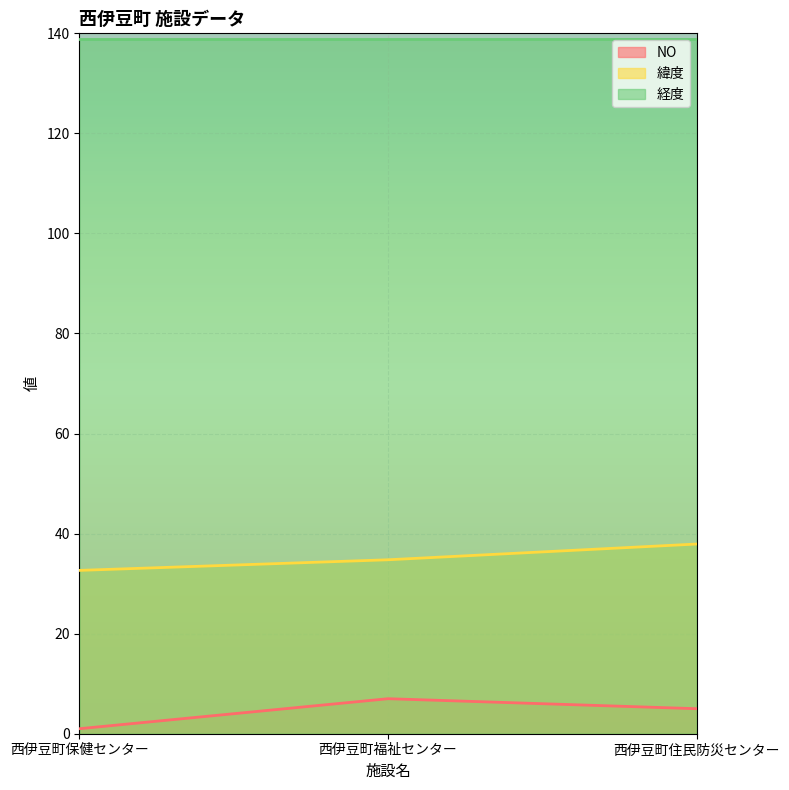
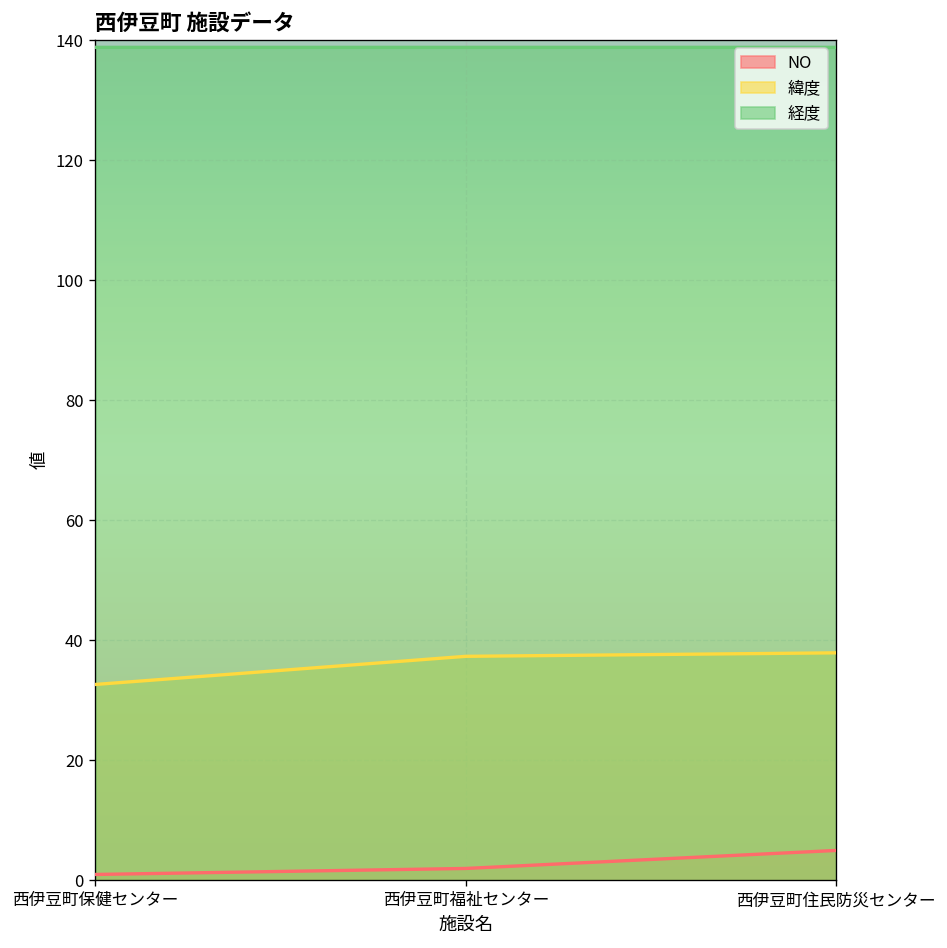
  {
    "NO": {
      "西伊豆町保健センター": 1,
-     "西伊豆町福祉センター": 7,
+     "西伊豆町福祉センター": 2,
      "西伊豆町住民防災センター": 5
    },
    "緯度": {
      "西伊豆町保健センター": 33,
-     "西伊豆町福祉センター": 35,
+     "西伊豆町福祉センター": 37,
      "西伊豆町住民防災センター": 38
    },
    "経度": {
      "西伊豆町保健センター": 139,
      "西伊豆町福祉センター": 139,
      "西伊豆町住民防災センター": 139
    }
  }
